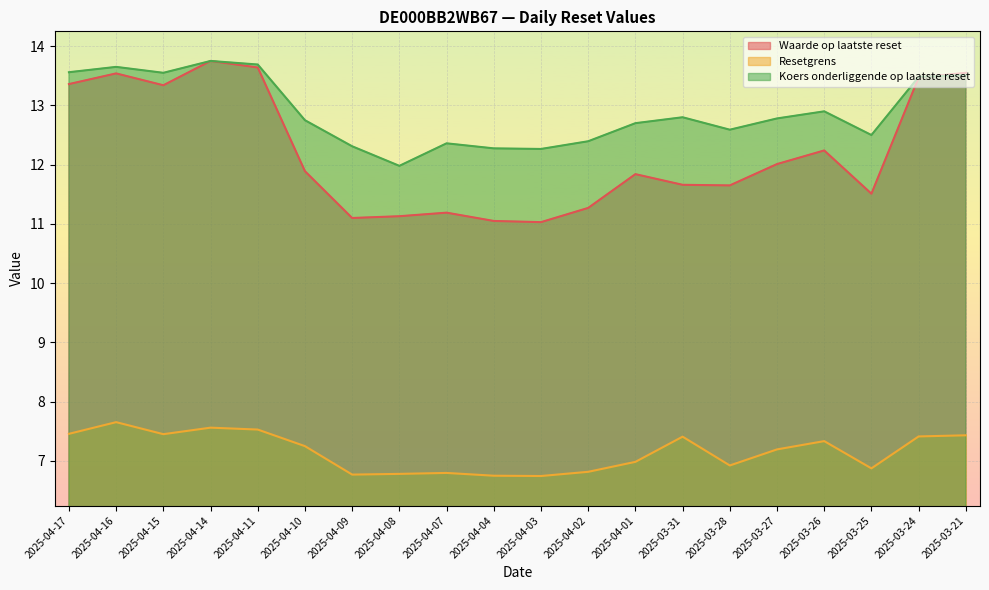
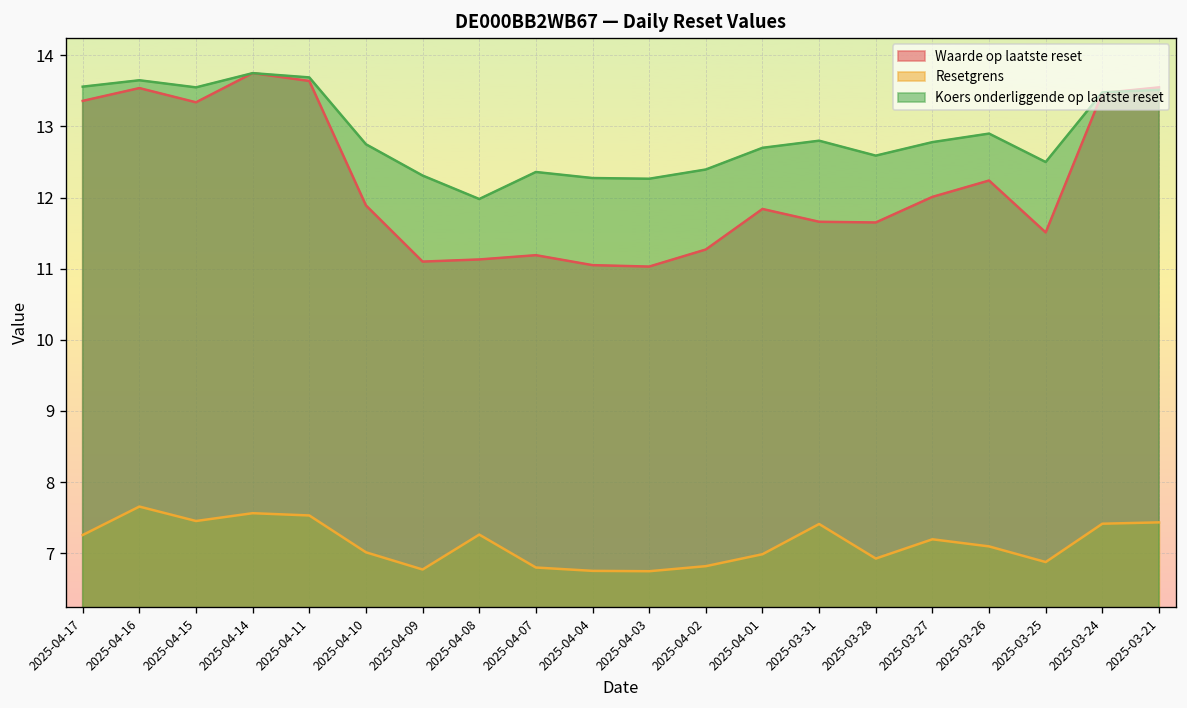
  {
    "Waarde op laatste reset": {
      "2025-04-17": 13.4,
      "2025-04-16": 13.5,
      "2025-04-15": 13.3,
      "2025-04-11": 13.6,
      "2025-04-10": 11.9,
      "2025-04-09": 11.1,
      "2025-04-08": 11.1,
      "2025-04-07": 11.2,
      "2025-04-04": 11.1,
      "2025-04-03": 11.0,
      "2025-04-02": 11.3,
      "2025-04-01": 11.8,
      "2025-03-31": 11.7,
      "2025-03-28": 11.7,
      "2025-03-27": 12.0,
      "2025-03-26": 12.2,
      "2025-03-25": 11.5
    },
    "Resetgrens": {
-     "2025-04-17": 7.5,
+     "2025-04-17": 7.3,
      "2025-04-16": 7.7,
      "2025-04-15": 7.5,
      "2025-04-14": 7.6,
      "2025-04-11": 7.5,
-     "2025-04-10": 7.3,
+     "2025-04-10": 7.0,
      "2025-04-09": 6.8,
-     "2025-04-08": 6.8,
+     "2025-04-08": 7.3,
      "2025-04-07": 6.8,
      "2025-04-04": 6.8,
      "2025-04-03": 6.7,
      "2025-04-02": 6.8,
      "2025-04-01": 7.0,
      "2025-03-31": 7.4,
      "2025-03-28": 6.9,
      "2025-03-27": 7.2,
-     "2025-03-26": 7.3,
+     "2025-03-26": 7.1,
      "2025-03-25": 6.9,
      "2025-03-24": 7.4,
      "2025-03-21": 7.4
    },
    "Koers onderliggende op laatste reset": {
      "2025-04-17": 13.6,
      "2025-04-16": 13.7,
      "2025-04-15": 13.6,
      "2025-04-11": 13.7,
      "2025-04-10": 12.8,
      "2025-04-09": 12.3,
      "2025-04-08": 12.0,
      "2025-04-07": 12.4,
      "2025-04-04": 12.3,
      "2025-04-03": 12.3,
      "2025-04-02": 12.4,
      "2025-04-01": 12.7,
      "2025-03-31": 12.8,
      "2025-03-28": 12.6,
      "2025-03-27": 12.8,
      "2025-03-26": 12.9,
      "2025-03-25": 12.5
    }
  }
